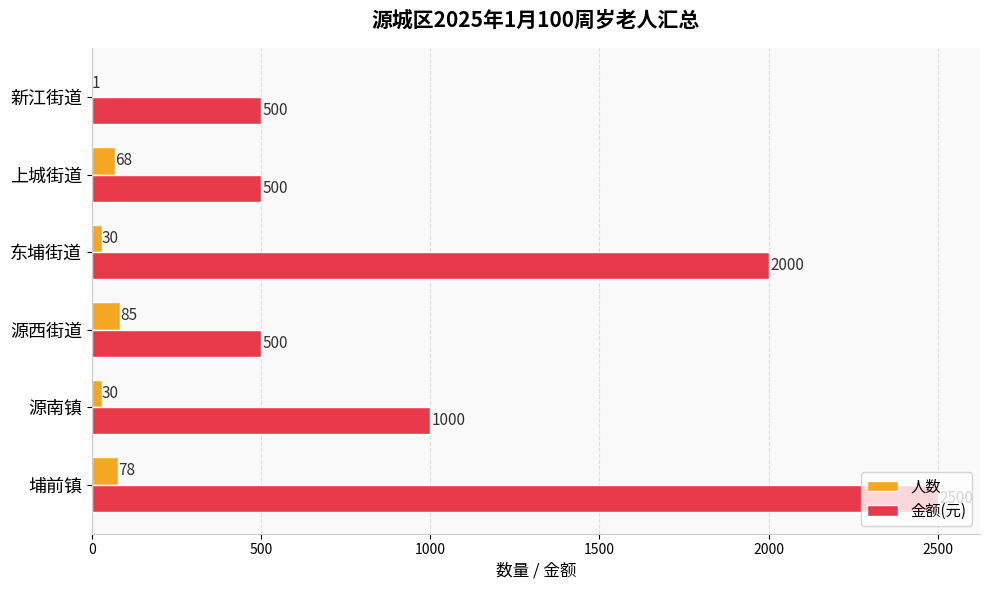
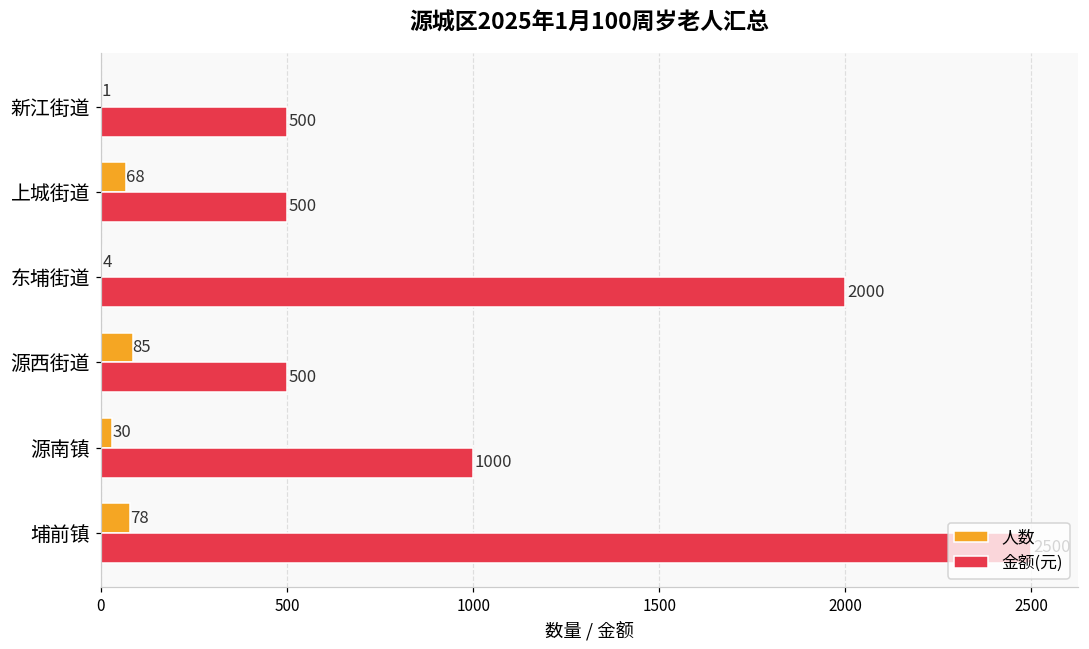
  {
    "人数": {
      "新江街道": 1,
      "上城街道": 68,
-     "东埔街道": 30,
+     "东埔街道": 4,
      "源西街道": 85,
      "源南镇": 30,
      "埔前镇": 78
    },
    "金额(元)": {
      "新江街道": 500,
      "上城街道": 500,
      "东埔街道": 2000,
      "源西街道": 500,
      "源南镇": 1000
    }
  }
